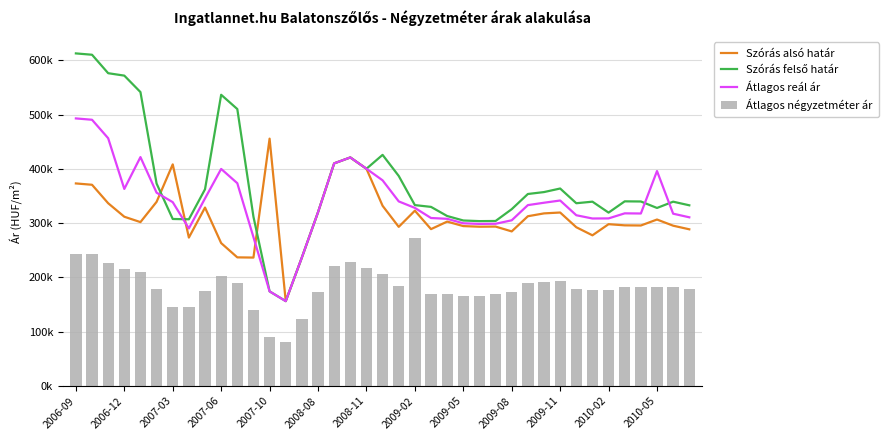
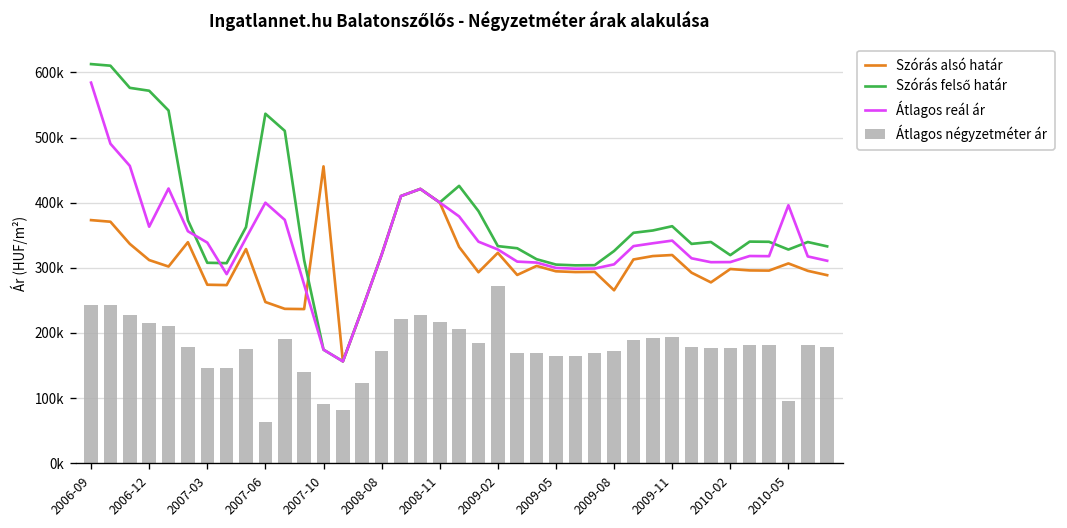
  {
    "Átlagos négyzetméter ár": {
      "2006-09": 240000,
      "2006-12": 220000,
      "2007-03": 150000,
-     "2007-06": 200000,
+     "2007-06": 60000,
      "2007-10": 90000,
      "2008-08": 170000,
      "2008-11": 220000,
      "2009-02": 270000,
      "2009-05": 170000,
      "2009-08": 170000,
      "2009-11": 190000,
      "2010-02": 180000,
-     "2010-05": 180000
+     "2010-05": 100000
    },
    "Szórás alsó határ": {
      "2006-09": 370000,
      "2006-12": 310000,
-     "2007-03": 410000,
-     "2007-06": 260000,
+     "2007-03": 270000,
+     "2007-06": 250000,
      "2007-10": 460000,
      "2009-02": 320000,
      "2009-05": 290000,
-     "2009-08": 280000,
+     "2009-08": 270000,
      "2009-11": 320000,
      "2010-02": 300000,
      "2010-05": 310000
    },
    "Szórás felső határ": {
      "2006-09": 610000,
      "2006-12": 570000,
      "2007-03": 310000,
      "2007-06": 540000,
      "2009-02": 330000,
      "2009-05": 300000,
      "2009-08": 330000,
      "2009-11": 360000,
      "2010-02": 320000,
      "2010-05": 330000
    },
    "Átlagos reál ár": {
-     "2006-09": 490000,
+     "2006-09": 580000,
      "2006-12": 360000,
      "2007-03": 340000,
      "2007-06": 400000,
      "2009-02": 330000,
      "2009-05": 300000,
      "2009-08": 310000,
      "2009-11": 340000,
      "2010-02": 310000,
      "2010-05": 400000
    }
  }
